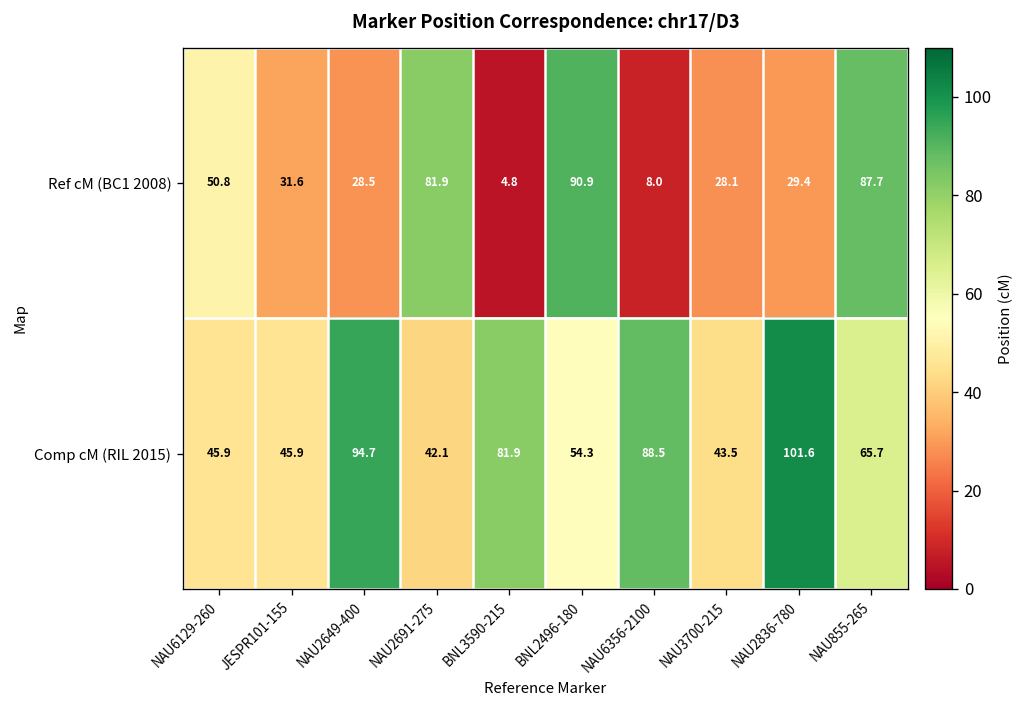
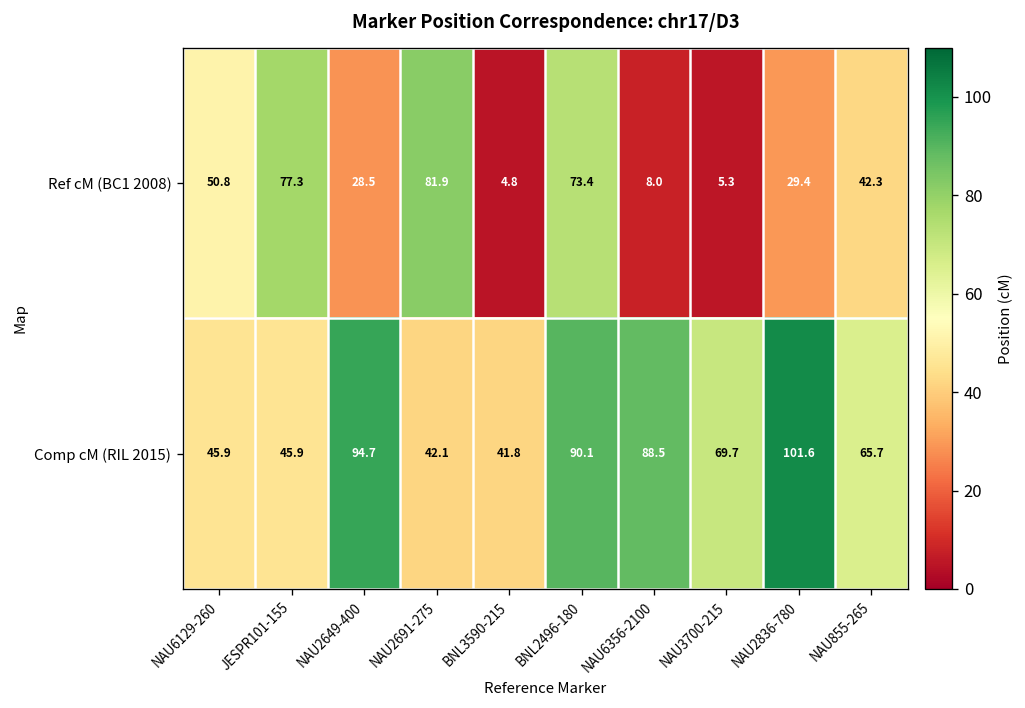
  {
    "Ref cM (BC1 2008)": {
      "NAU6129-260": 50.8,
-     "JESPR101-155": 31.6,
+     "JESPR101-155": 77.3,
      "NAU2649-400": 28.5,
      "NAU2691-275": 81.9,
      "BNL3590-215": 4.8,
-     "BNL2496-180": 90.9,
+     "BNL2496-180": 73.4,
      "NAU6356-2100": 8.0,
-     "NAU3700-215": 28.1,
+     "NAU3700-215": 5.3,
      "NAU2836-780": 29.4,
-     "NAU855-265": 87.7
+     "NAU855-265": 42.3
    },
    "Comp cM (RIL 2015)": {
      "NAU6129-260": 45.9,
      "JESPR101-155": 45.9,
      "NAU2649-400": 94.7,
      "NAU2691-275": 42.1,
-     "BNL3590-215": 81.9,
-     "BNL2496-180": 54.3,
+     "BNL3590-215": 41.8,
+     "BNL2496-180": 90.1,
      "NAU6356-2100": 88.5,
-     "NAU3700-215": 43.5,
+     "NAU3700-215": 69.7,
      "NAU2836-780": 101.6,
      "NAU855-265": 65.7
    }
  }
